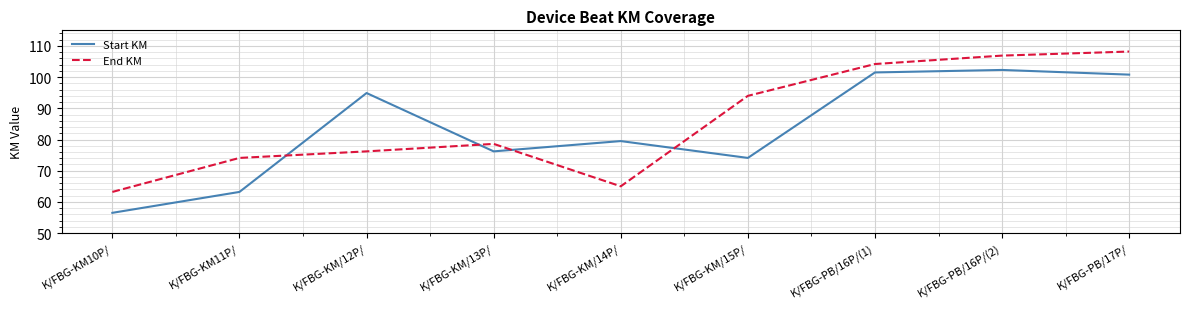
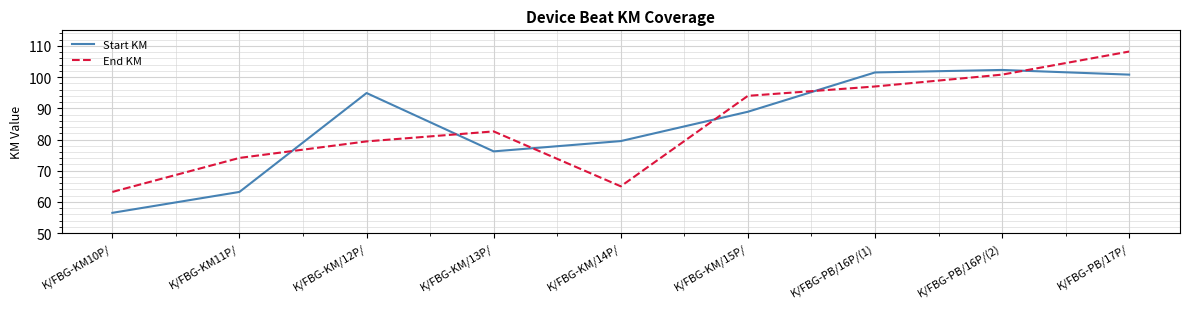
  {
    "Start KM": {
      "K/FBG-KM10P/": 57,
      "K/FBG-KM11P/": 63,
      "K/FBG-KM/12P/": 95,
      "K/FBG-KM/13P/": 76,
      "K/FBG-KM/14P/": 80,
-     "K/FBG-KM/15P/": 74,
+     "K/FBG-KM/15P/": 89,
      "K/FBG-PB/16P/(1)": 102,
      "K/FBG-PB/16P/(2)": 102,
      "K/FBG-PB/17P/": 101
    },
    "End KM": {
      "K/FBG-KM10P/": 63,
      "K/FBG-KM11P/": 74,
-     "K/FBG-KM/12P/": 76,
-     "K/FBG-KM/13P/": 79,
+     "K/FBG-KM/12P/": 79,
+     "K/FBG-KM/13P/": 83,
      "K/FBG-KM/14P/": 65,
      "K/FBG-KM/15P/": 94,
-     "K/FBG-PB/16P/(1)": 104,
-     "K/FBG-PB/16P/(2)": 107,
+     "K/FBG-PB/16P/(1)": 97,
+     "K/FBG-PB/16P/(2)": 101,
      "K/FBG-PB/17P/": 108
    }
  }
